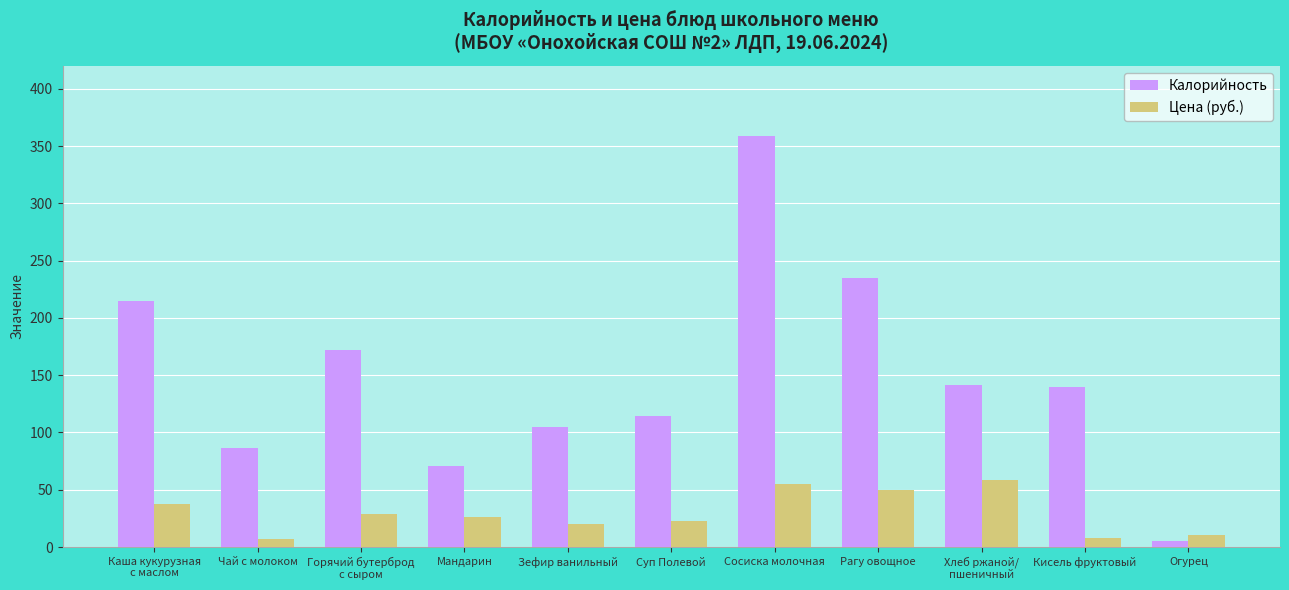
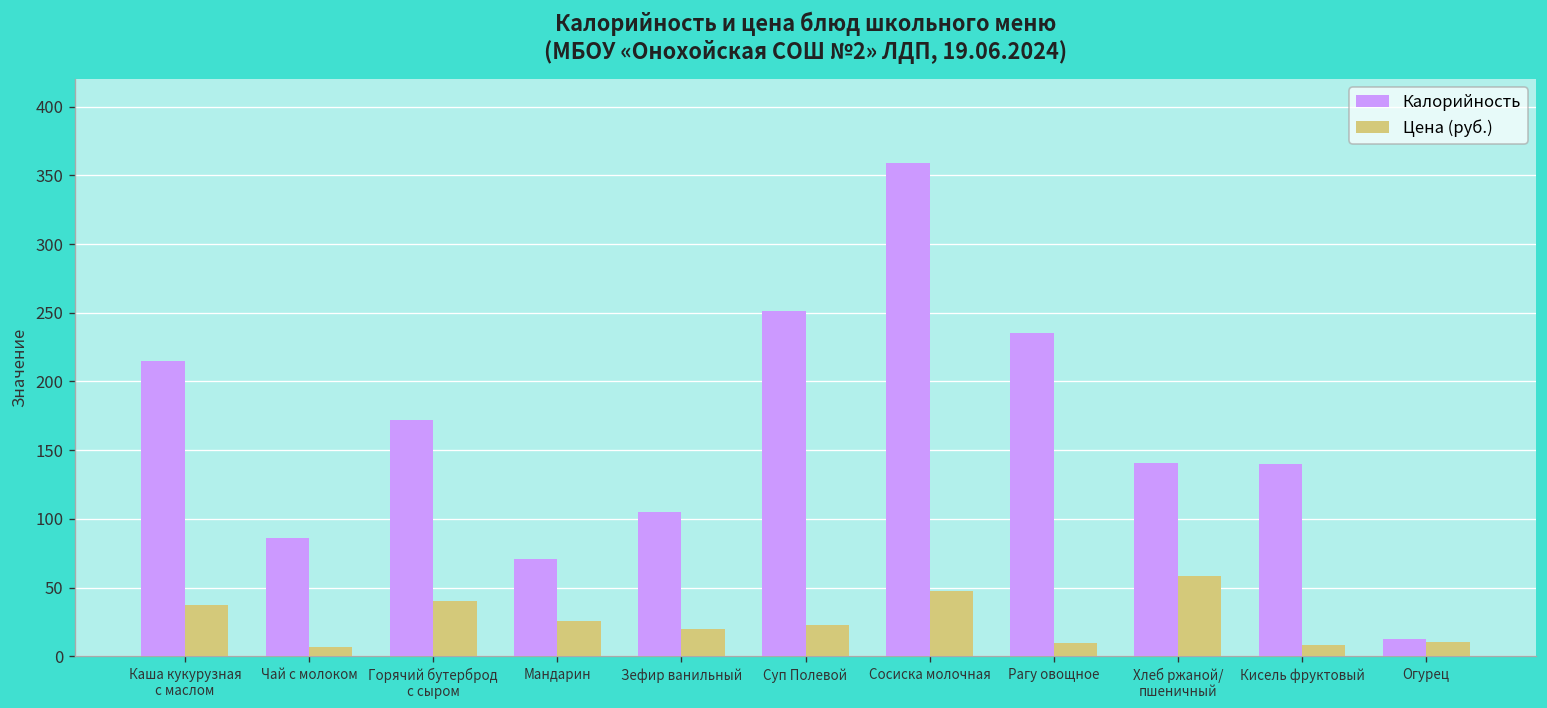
  {
    "Калорийность": {
      "Каша кукурузная с маслом": 215,
      "Чай с молоком": 86,
      "Горячий бутерброд с сыром": 172,
      "Мандарин": 71,
      "Зефир ванильный": 105,
-     "Суп Полевой": 114,
+     "Суп Полевой": 251,
      "Сосиска молочная": 359,
      "Рагу овощное": 235,
      "Хлеб ржаной/ пшеничный": 141,
      "Кисель фруктовый": 140,
-     "Огурец": 5
+     "Огурец": 13
    },
    "Цена (руб.)": {
      "Каша кукурузная с маслом": 37,
      "Чай с молоком": 7,
-     "Горячий бутерброд с сыром": 29,
+     "Горячий бутерброд с сыром": 41,
      "Мандарин": 26,
      "Зефир ванильный": 20,
      "Суп Полевой": 23,
-     "Сосиска молочная": 55,
-     "Рагу овощное": 50,
+     "Сосиска молочная": 48,
+     "Рагу овощное": 10,
      "Хлеб ржаной/ пшеничный": 59,
      "Кисель фруктовый": 8,
      "Огурец": 10
    }
  }
